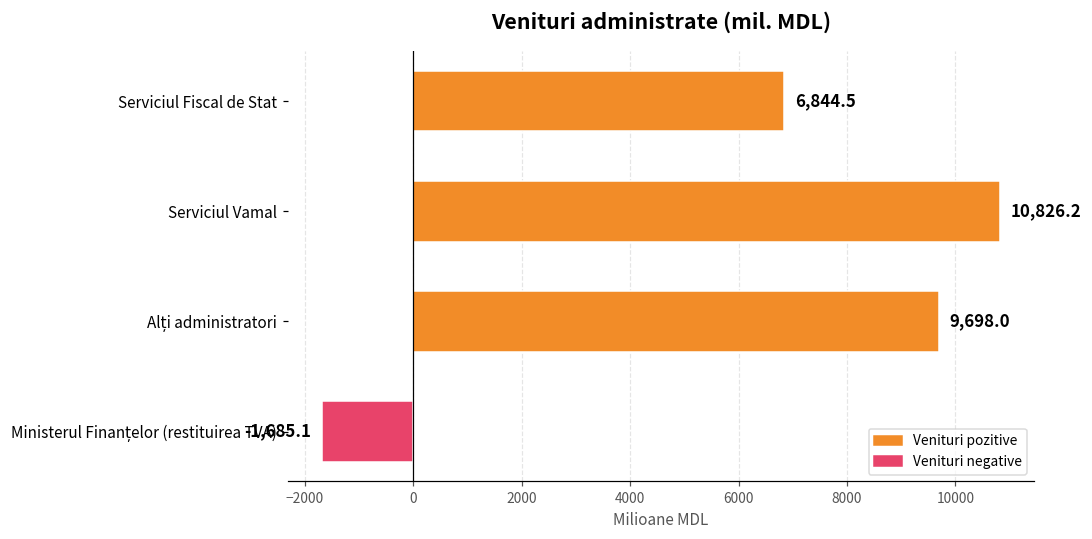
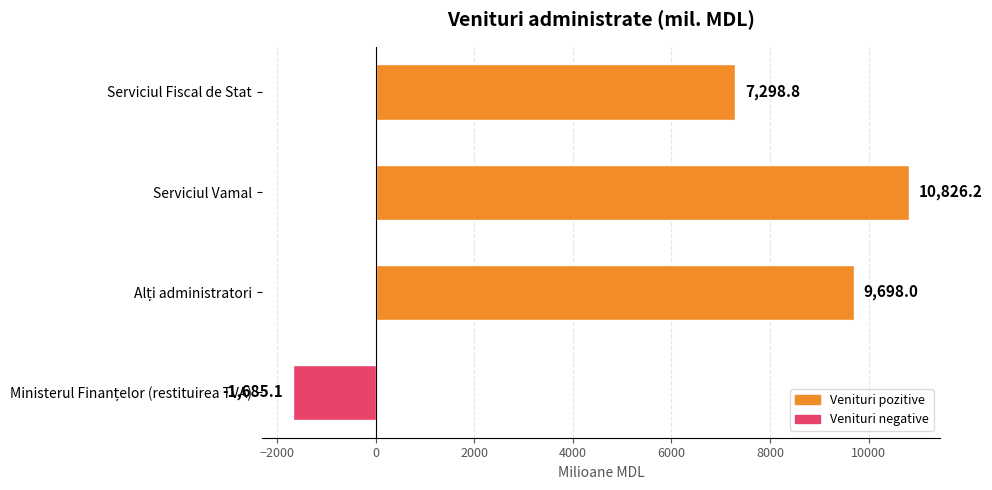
  {
-   "Serviciul Fiscal de Stat": "6,844.5",
+   "Serviciul Fiscal de Stat": "7,298.8",
    "Serviciul Vamal": "10,826.2",
    "Alți administratori": "9,698.0",
    "Ministerul Finanțelor (restituirea TVA)": "-1,685.1"
  }
